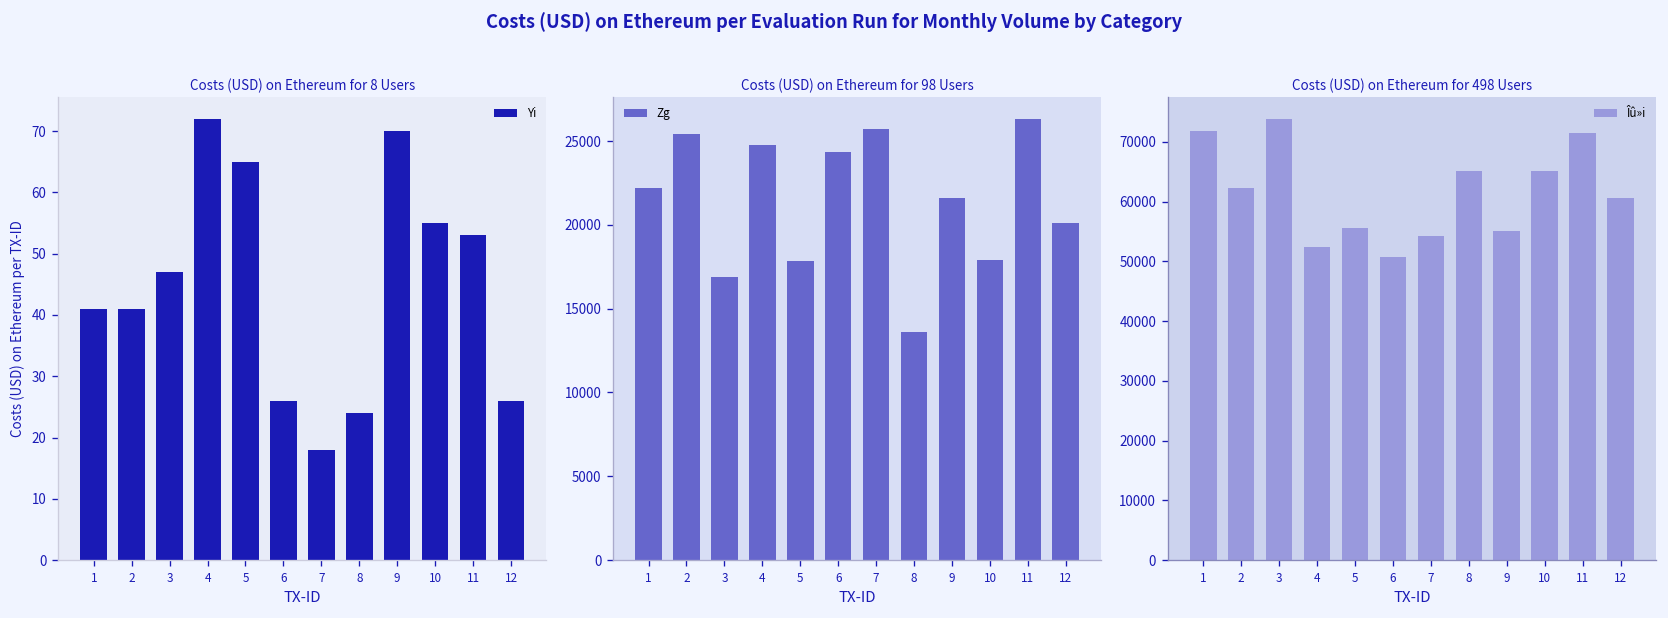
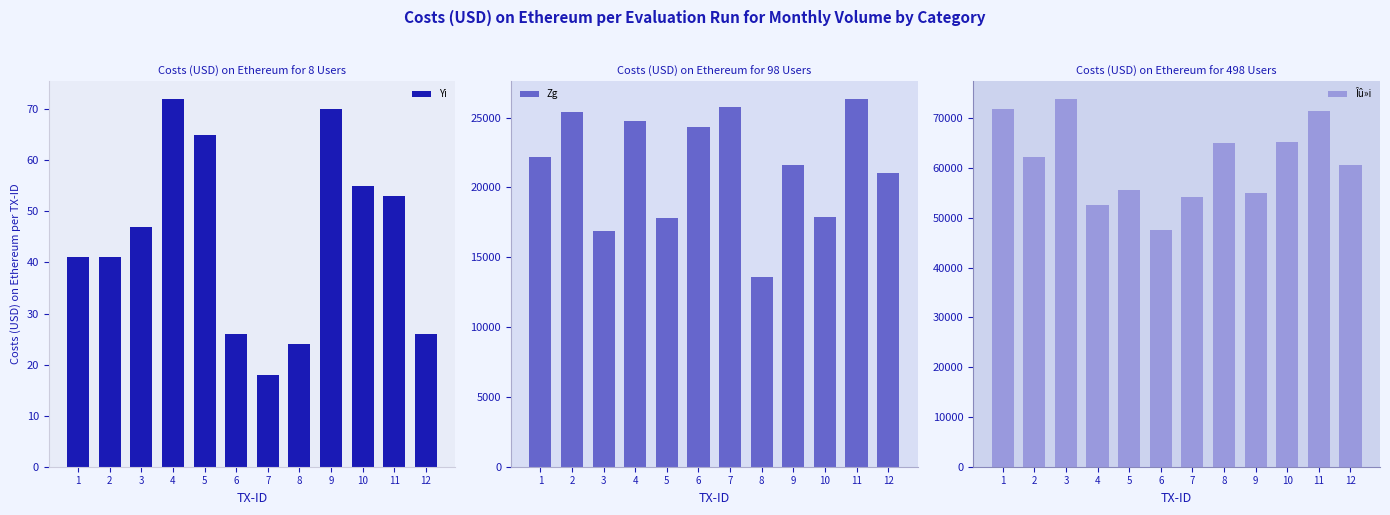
  {
    "Costs (USD) on Ethereum for 8 Users": {
      "1": 41,
      "2": 41,
      "3": 47,
      "4": 72,
      "5": 65,
      "6": 26,
      "7": 18,
      "8": 24,
      "9": 70,
      "10": 55,
      "11": 53,
      "12": 26
    },
    "Costs (USD) on Ethereum for 98 Users": {
      "1": 22200,
      "2": 25400,
      "3": 16900,
      "4": 24800,
      "5": 17800,
      "6": 24300,
      "7": 25700,
      "8": 13600,
      "9": 21600,
      "10": 17900,
      "11": 26300,
-     "12": 20100
+     "12": 21000
    },
    "Costs (USD) on Ethereum for 498 Users": {
      "1": 72000,
      "2": 62000,
      "3": 74000,
      "4": 52000,
      "5": 56000,
-     "6": 51000,
+     "6": 48000,
      "7": 54000,
      "8": 65000,
      "9": 55000,
      "10": 65000,
      "11": 71000,
      "12": 61000
    }
  }
